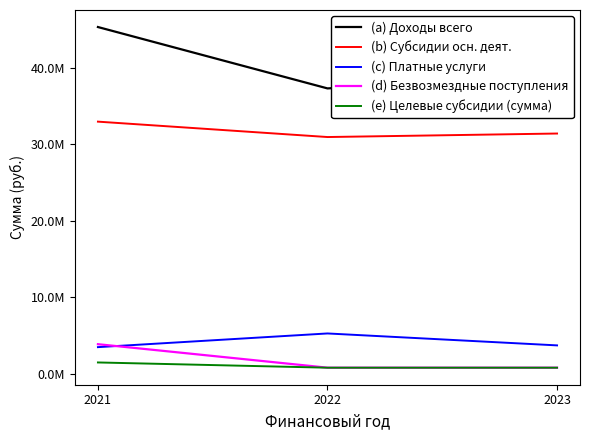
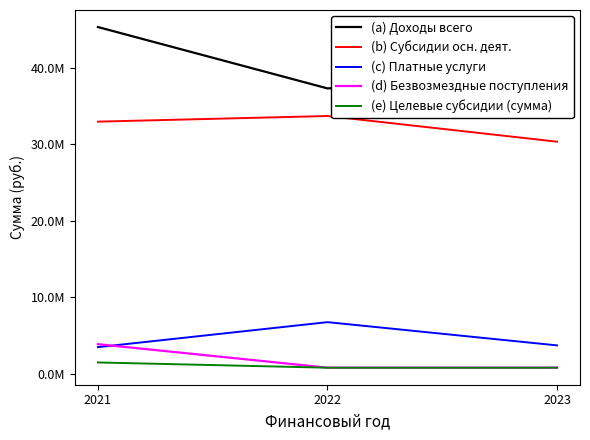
  {
    "(a) Доходы всего": {
      "2021": 45000000,
      "2022": 37000000
    },
    "(b) Субсидии осн. деят.": {
      "2021": 33000000,
-     "2022": 31000000,
-     "2023": 31000000
+     "2022": 34000000,
+     "2023": 30000000
    },
    "(c) Платные услуги": {
      "2021": 3000000,
-     "2022": 5000000,
+     "2022": 7000000,
      "2023": 4000000
    },
    "(d) Безвозмездные поступления": {
      "2021": 4000000
    },
    "(e) Целевые субсидии (сумма)": {
      "2021": 1000000
    }
  }
